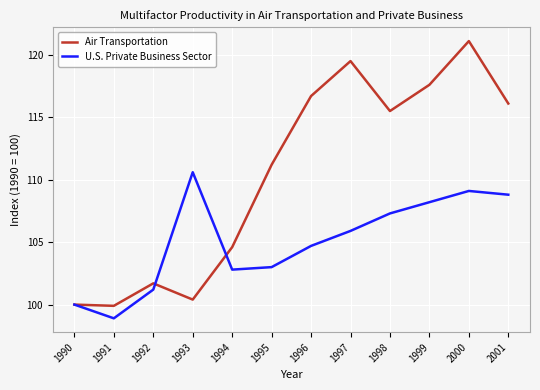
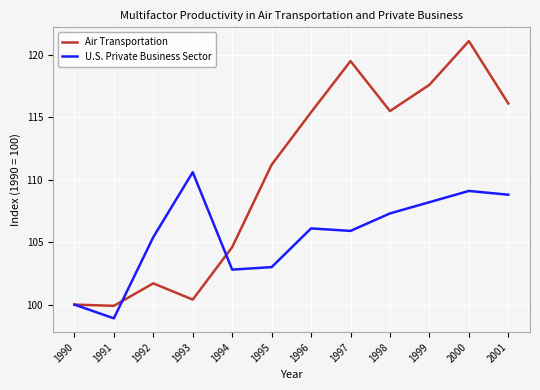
  {
    "Air Transportation": {
      "1991": 99.9,
      "1992": 101.7,
      "1993": 100.4,
      "1994": 104.6,
      "1995": 111.2,
-     "1996": 116.7,
+     "1996": 115.4,
      "1997": 119.5,
      "1998": 115.5,
      "1999": 117.6,
      "2000": 121.1,
      "2001": 116.1
    },
    "U.S. Private Business Sector": {
      "1991": 98.9,
-     "1992": 101.2,
+     "1992": 105.4,
      "1993": 110.6,
      "1994": 102.8,
      "1995": 103.0,
-     "1996": 104.7,
+     "1996": 106.1,
      "1997": 105.9,
      "1998": 107.3,
      "1999": 108.2,
      "2000": 109.1,
      "2001": 108.8
    }
  }
